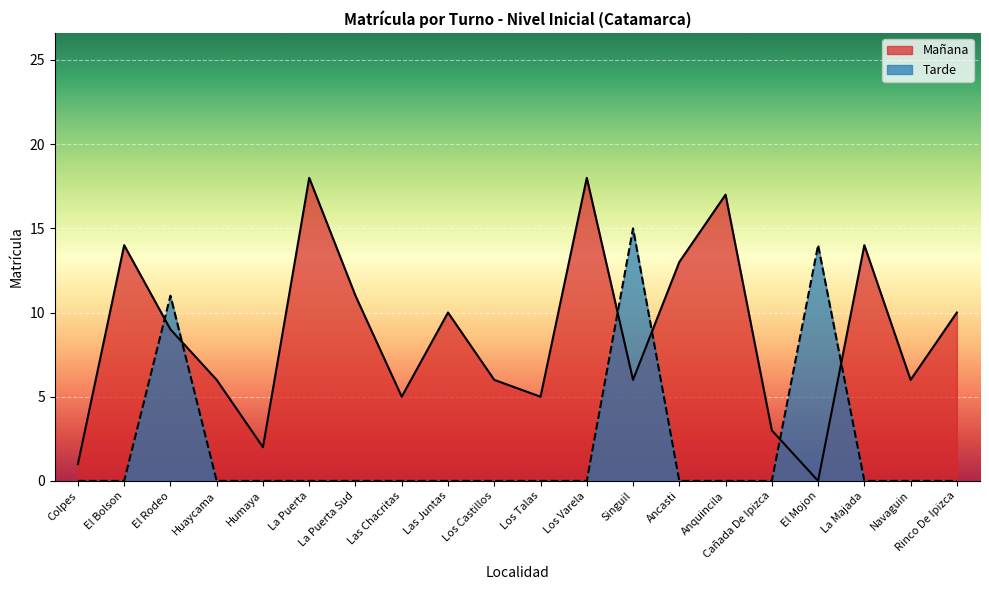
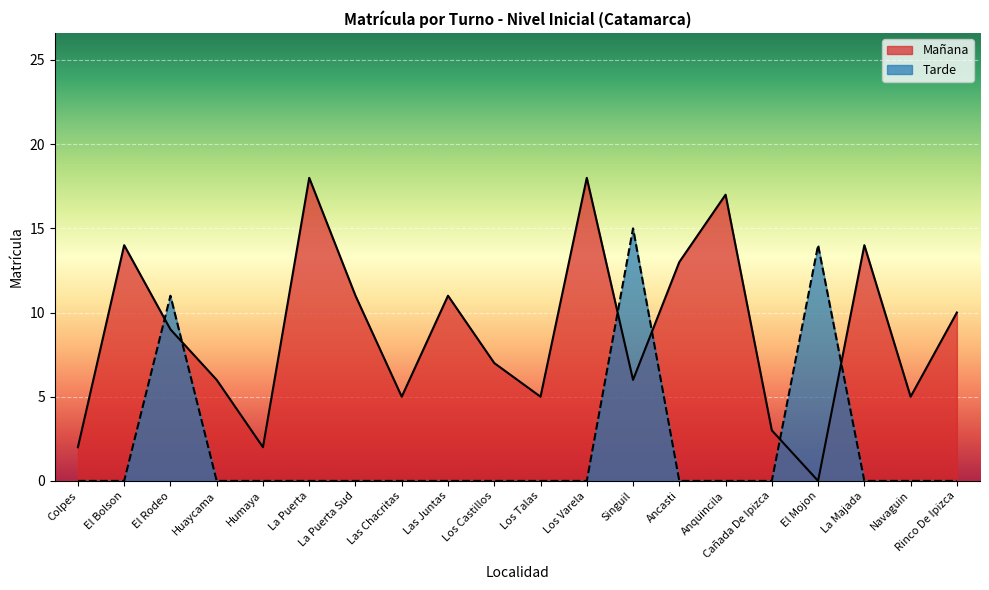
  {
    "Mañana": {
-     "Colpes": 1,
+     "Colpes": 2,
      "El Bolson": 14,
      "El Rodeo": 9,
      "Huaycama": 6,
      "Humaya": 2,
      "La Puerta": 18,
      "La Puerta Sud": 11,
      "Las Chacritas": 5,
-     "Las Juntas": 10,
-     "Los Castillos": 6,
+     "Las Juntas": 11,
+     "Los Castillos": 7,
      "Los Talas": 5,
      "Los Varela": 18,
      "Singuil": 6,
      "Ancasti": 13,
      "Anquincila": 17,
      "Cañada De Ipizca": 3,
      "El Mojon": 0,
      "La Majada": 14,
-     "Navaguin": 6,
+     "Navaguin": 5,
      "Rinco De Ipizca": 10
    },
    "Tarde": {
      "Colpes": 0,
      "El Bolson": 0,
      "El Rodeo": 11,
      "Huaycama": 0,
      "Humaya": 0,
      "La Puerta": 0,
      "La Puerta Sud": 0,
      "Las Chacritas": 0,
      "Las Juntas": 0,
      "Los Castillos": 0,
      "Los Talas": 0,
      "Los Varela": 0,
      "Singuil": 15,
      "Ancasti": 0,
      "Anquincila": 0,
      "Cañada De Ipizca": 0,
      "El Mojon": 14,
      "La Majada": 0,
      "Navaguin": 0,
      "Rinco De Ipizca": 0
    }
  }
